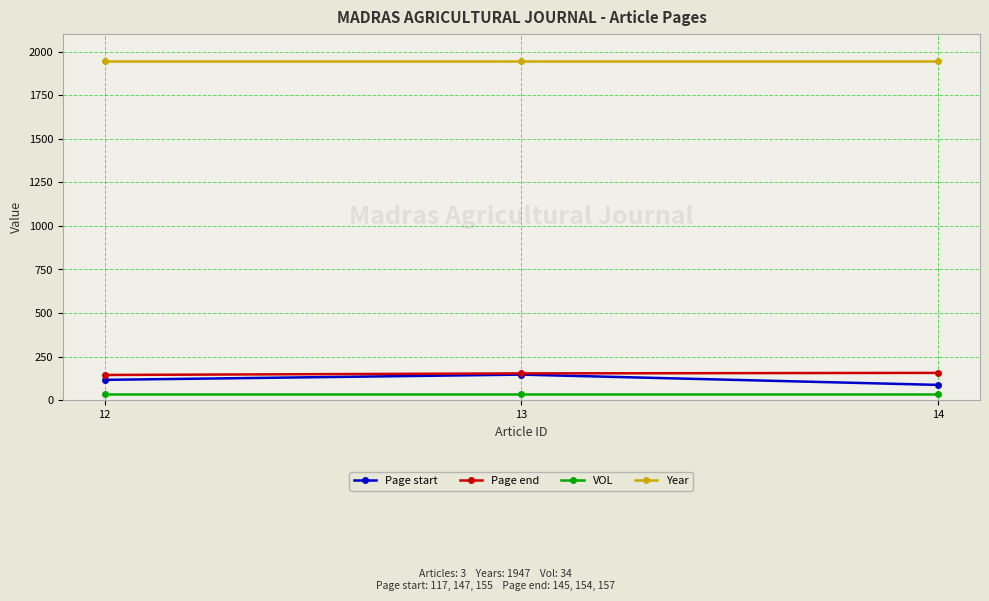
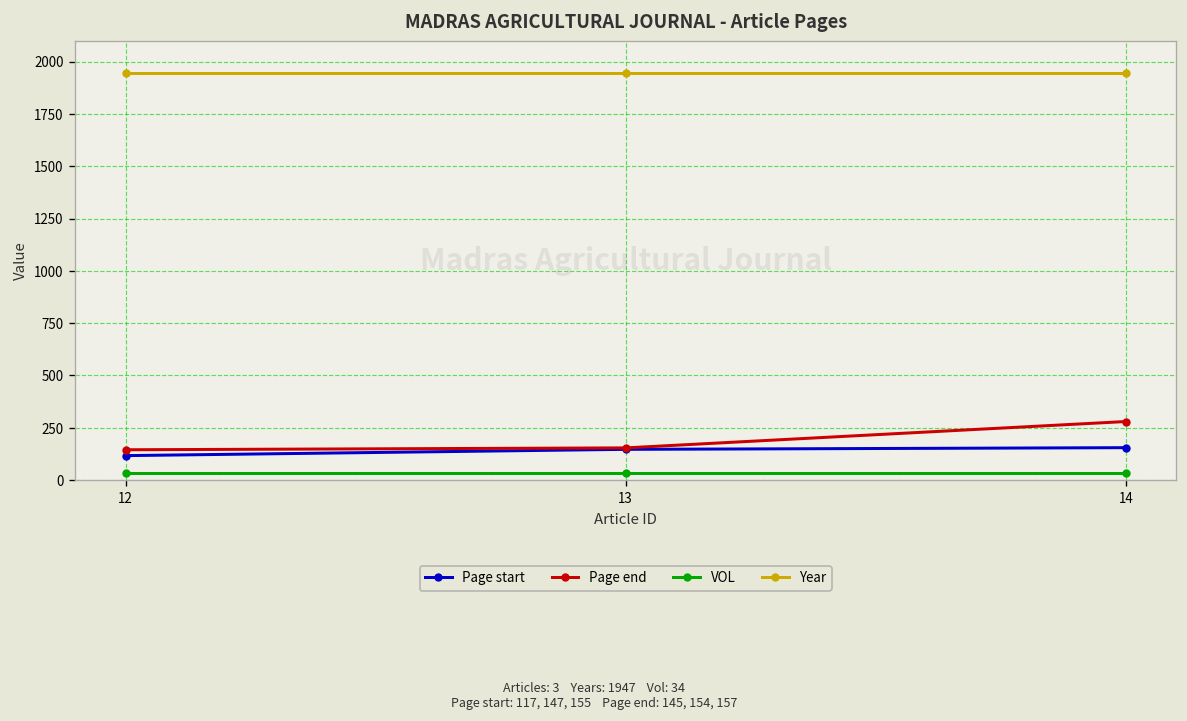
  {
    "Page start": {
      "12": 120,
-     "14": 90
+     "14": 160
    },
    "Page end": {
      "12": 150,
-     "14": 160
+     "14": 280
    },
    "VOL": {
      "12": 30,
      "13": 30,
      "14": 30
    },
    "Year": {
      "12": 1950,
      "13": 1950,
      "14": 1950
    }
  }
